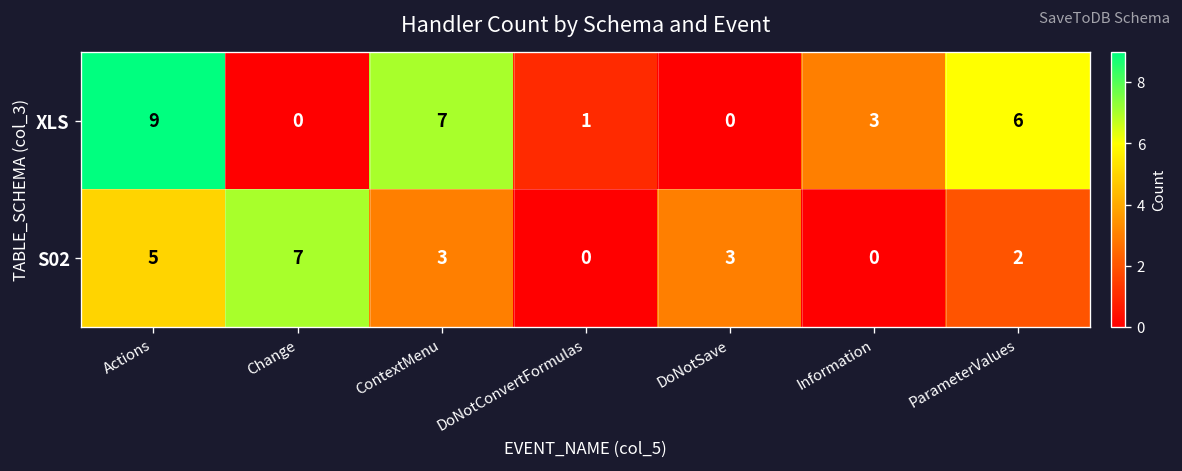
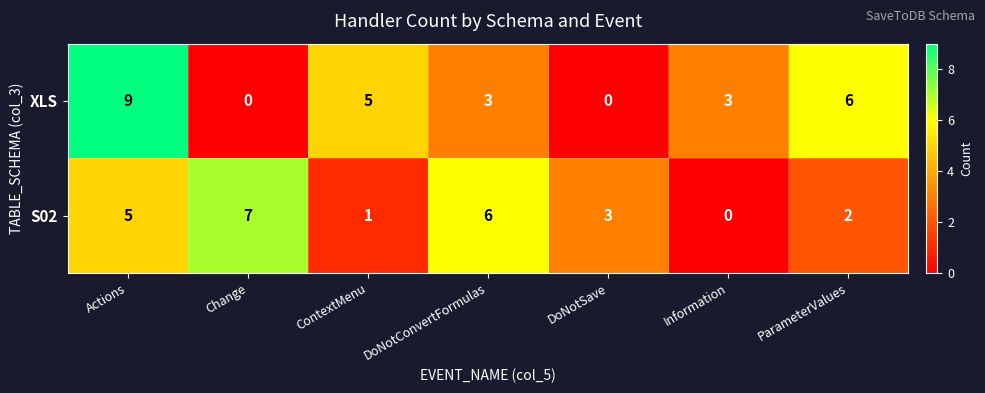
  {
    "XLS": {
      "Actions": 9,
      "Change": 0,
-     "ContextMenu": 7,
-     "DoNotConvertFormulas": 1,
+     "ContextMenu": 5,
+     "DoNotConvertFormulas": 3,
      "DoNotSave": 0,
      "Information": 3,
      "ParameterValues": 6
    },
    "S02": {
      "Actions": 5,
      "Change": 7,
-     "ContextMenu": 3,
-     "DoNotConvertFormulas": 0,
+     "ContextMenu": 1,
+     "DoNotConvertFormulas": 6,
      "DoNotSave": 3,
      "Information": 0,
      "ParameterValues": 2
    }
  }
